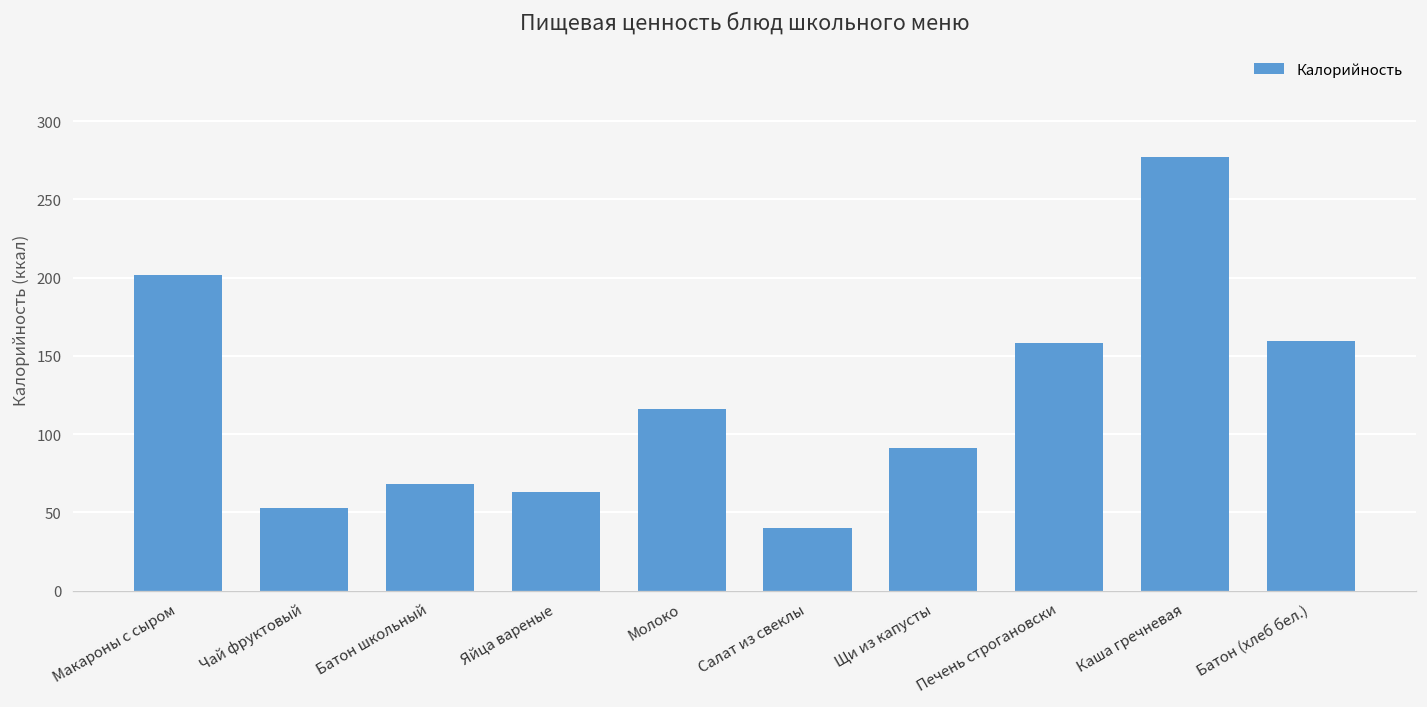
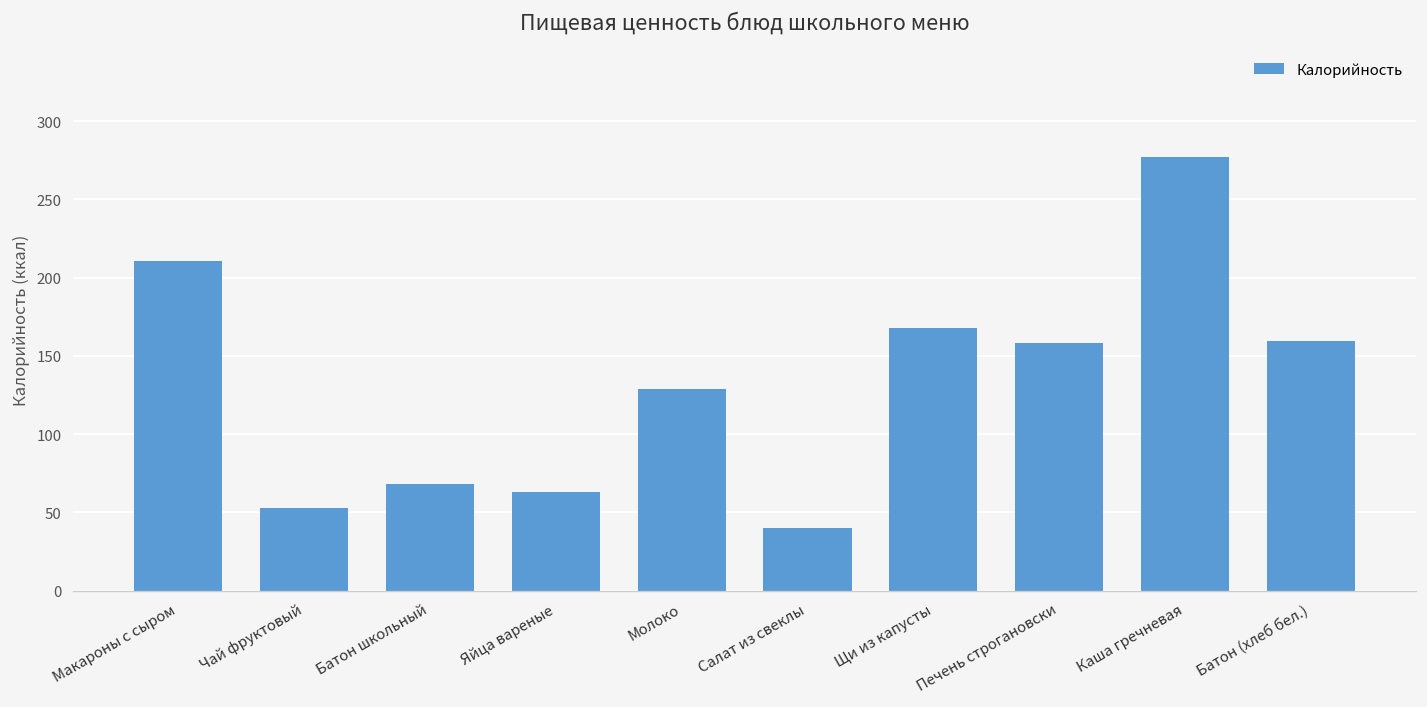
  {
-   "Макароны с сыром": 202,
+   "Макароны с сыром": 211,
    "Чай фруктовый": 53,
    "Батон школьный": 68,
    "Яйца вареные": 63,
-   "Молоко": 116,
+   "Молоко": 129,
    "Салат из свеклы": 40,
-   "Щи из капусты": 91,
+   "Щи из капусты": 168,
    "Печень строгановски": 158,
    "Каша гречневая": 277,
    "Батон (хлеб бел.)": 160
  }
